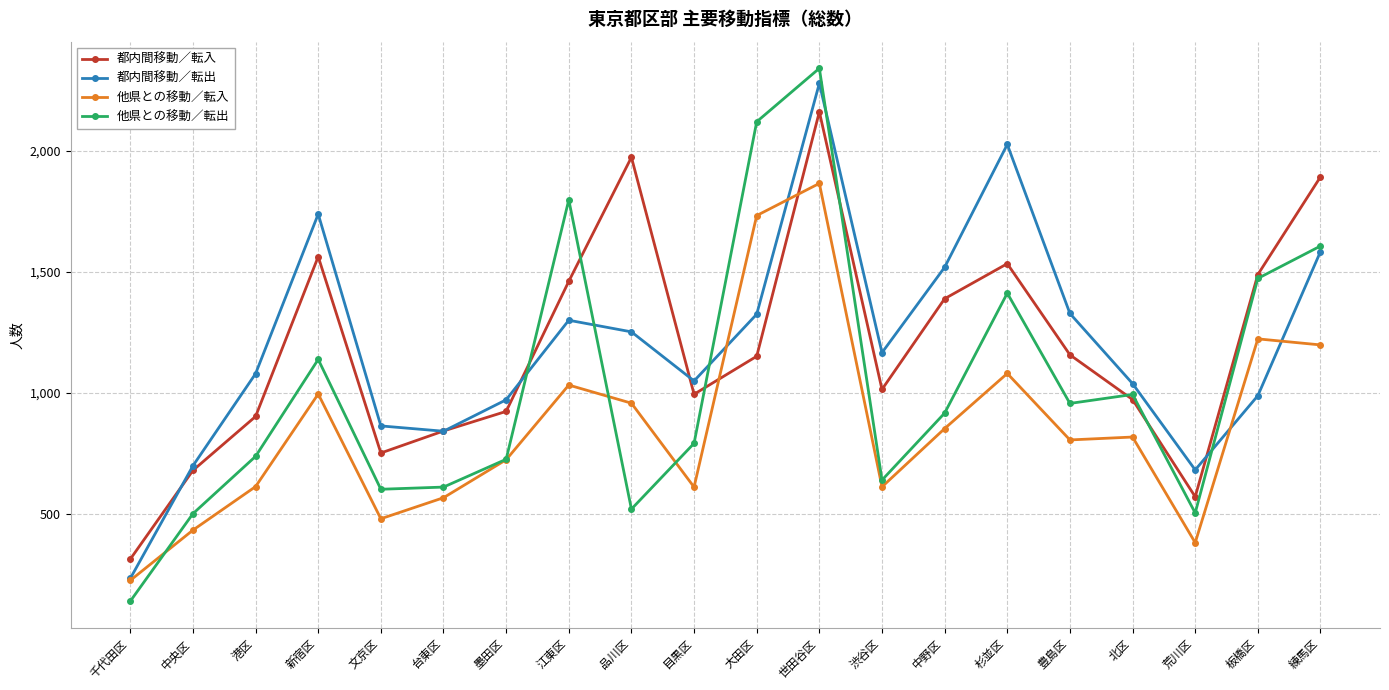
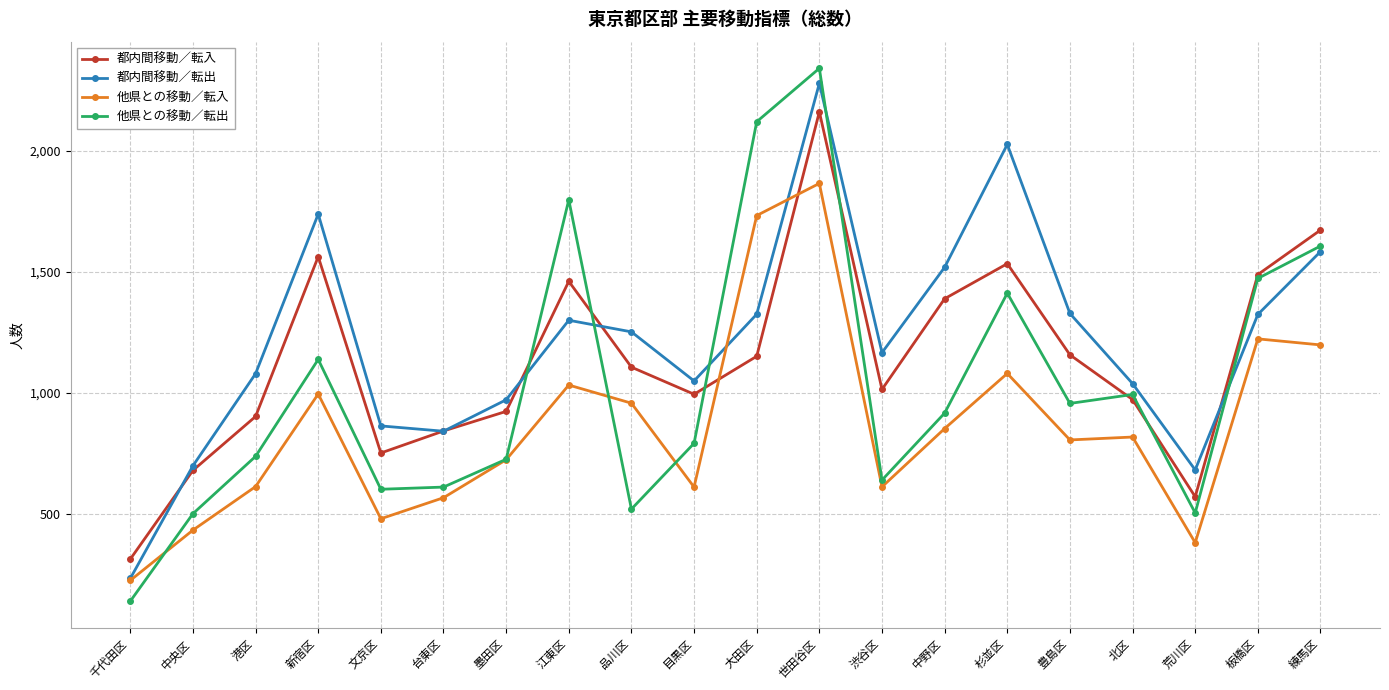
  {
    "都内間移動／転入": {
      "千代田区": "310",
      "中央区": "680",
      "港区": "900",
      "新宿区": "1,560",
      "文京区": "750",
      "墨田区": "920",
      "江東区": "1,460",
-     "品川区": "1,970",
+     "品川区": "1,110",
      "目黒区": "990",
      "大田区": "1,150",
      "世田谷区": "2,160",
      "渋谷区": "1,010",
      "中野区": "1,390",
      "杉並区": "1,530",
      "豊島区": "1,160",
      "北区": "970",
      "荒川区": "570",
      "板橋区": "1,490",
-     "練馬区": "1,890"
+     "練馬区": "1,670"
    },
    "都内間移動／転出": {
      "中央区": "700",
      "港区": "1,080",
      "新宿区": "1,740",
      "文京区": "860",
      "墨田区": "970",
      "江東区": "1,300",
      "品川区": "1,250",
      "目黒区": "1,050",
      "大田区": "1,330",
      "世田谷区": "2,280",
      "渋谷区": "1,170",
      "中野区": "1,520",
      "杉並区": "2,030",
      "豊島区": "1,330",
      "北区": "1,040",
      "荒川区": "680",
-     "板橋区": "990",
+     "板橋区": "1,320",
      "練馬区": "1,580"
    },
    "他県との移動／転入": {
      "中央区": "430",
      "港区": "610",
      "新宿区": "1,000",
      "文京区": "480",
      "台東区": "570",
      "江東区": "1,030",
      "品川区": "960",
      "目黒区": "610",
      "大田区": "1,730",
      "世田谷区": "1,870",
      "渋谷区": "610",
      "中野区": "850",
      "杉並区": "1,080",
      "豊島区": "810",
      "北区": "820",
      "荒川区": "380",
      "板橋区": "1,220",
      "練馬区": "1,200"
    },
    "他県との移動／転出": {
      "千代田区": "140",
      "中央区": "500",
      "港区": "740",
      "新宿区": "1,140",
      "文京区": "600",
      "台東区": "610",
      "江東区": "1,800",
      "品川区": "520",
      "目黒区": "790",
      "大田区": "2,120",
      "世田谷区": "2,340",
      "渋谷区": "640",
      "中野区": "920",
      "杉並区": "1,410",
      "豊島区": "960",
      "北区": "990",
      "荒川区": "500",
      "板橋区": "1,470",
      "練馬区": "1,610"
    }
  }
